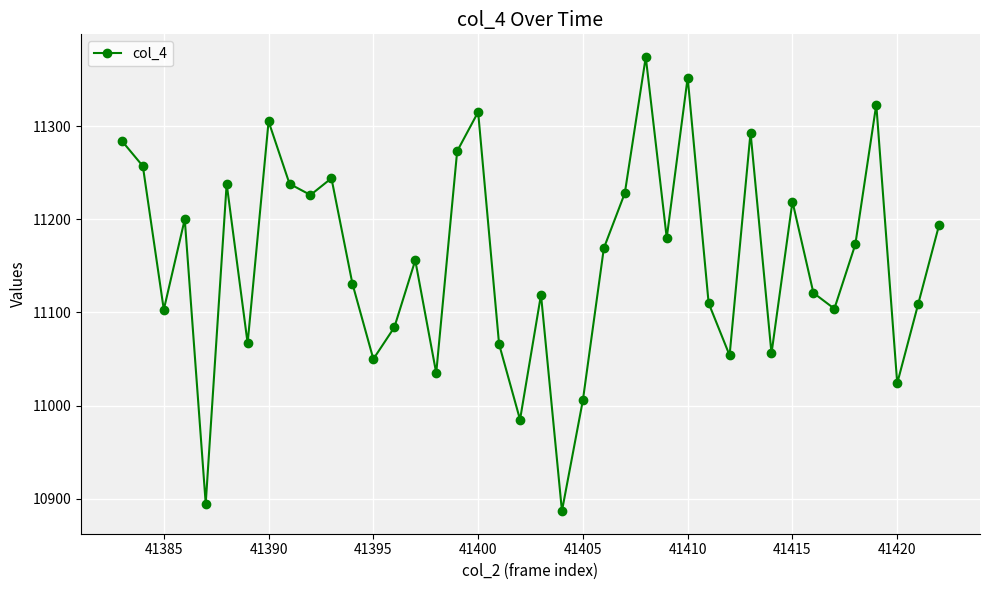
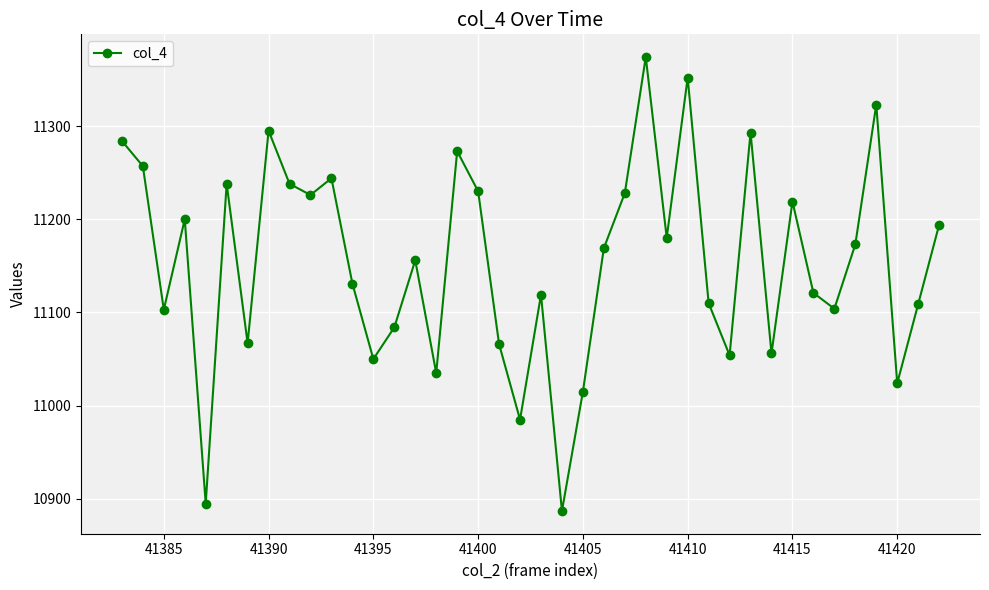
  {
    "41385": 11100,
-   "41390": 11310,
+   "41390": 11300,
    "41395": 11050,
-   "41400": 11320,
-   "41405": 11010,
+   "41400": 11230,
+   "41405": 11020,
    "41410": 11350,
    "41415": 11220,
    "41420": 11020
  }
